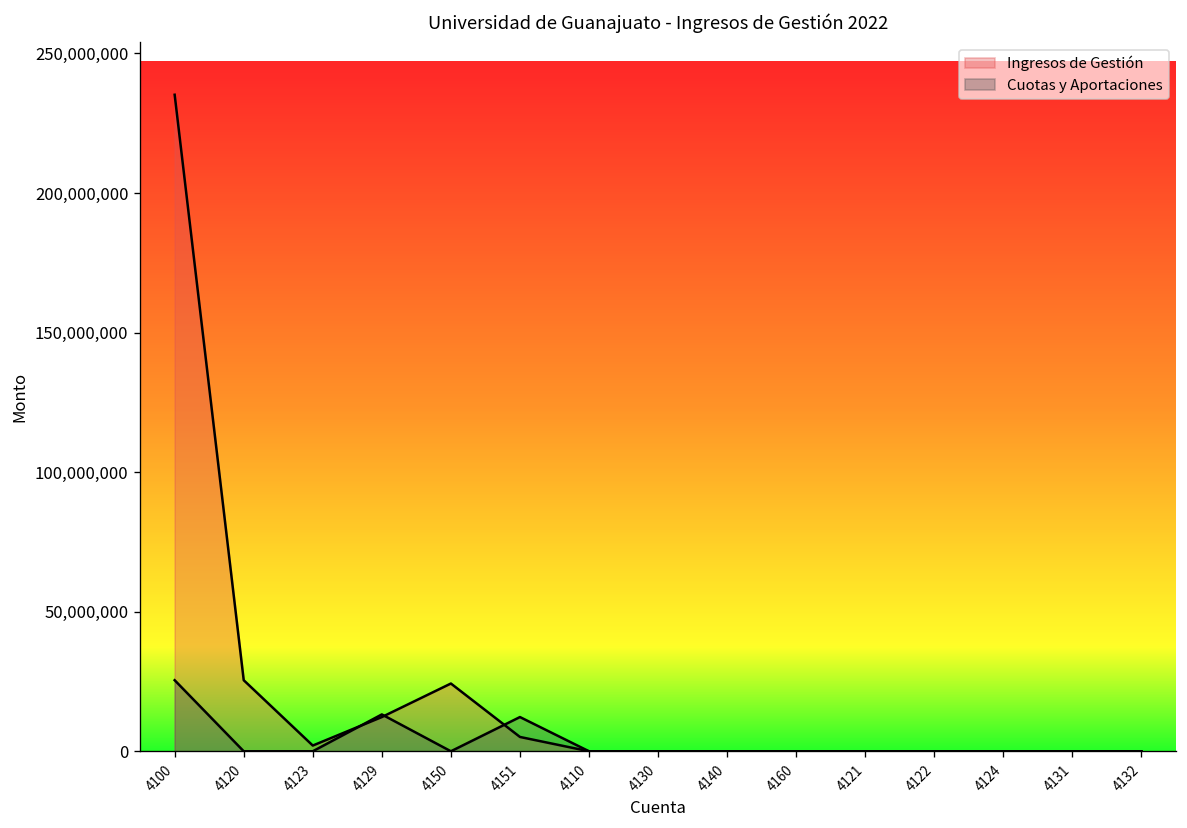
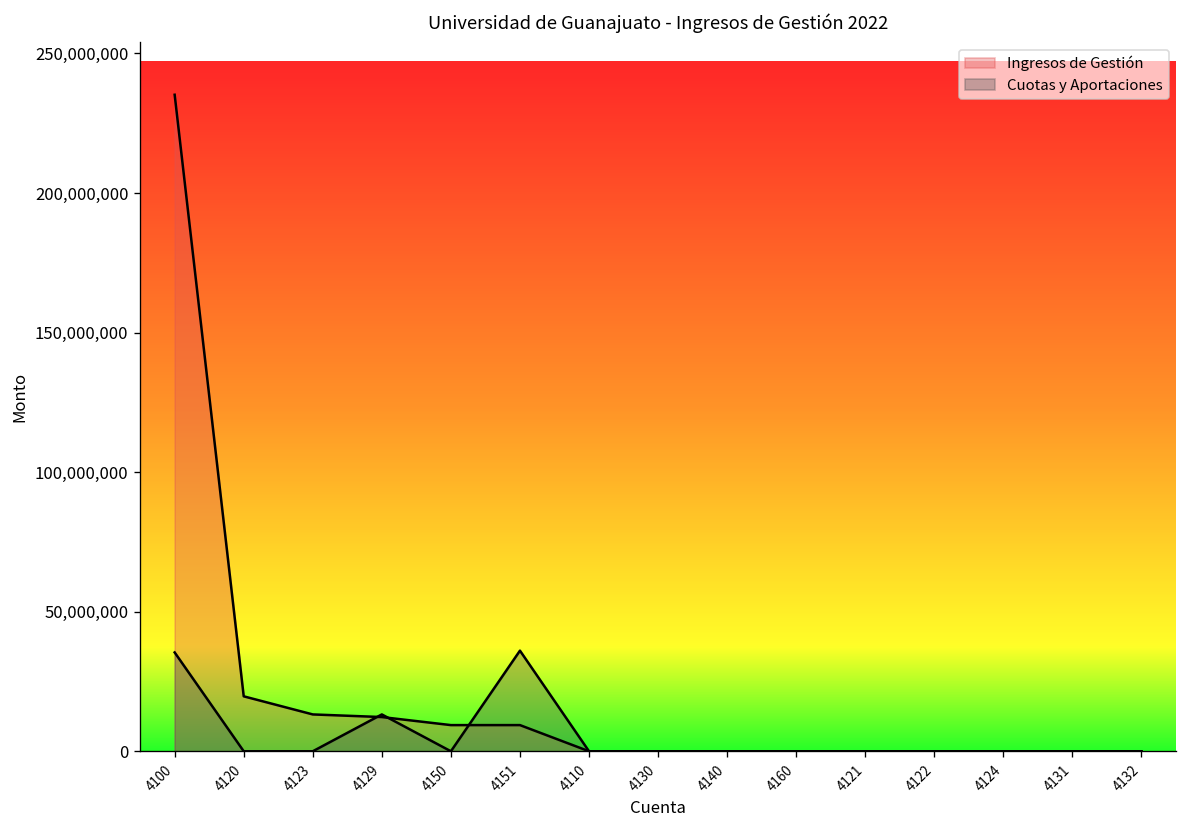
  {
    "Ingresos de Gestión": {
      "4100": "235,000,000",
-     "4120": "25,000,000",
-     "4123": "2,000,000",
-     "4150": "24,000,000",
-     "4151": "5,000,000"
+     "4120": "20,000,000",
+     "4123": "13,000,000",
+     "4150": "9,000,000",
+     "4151": "9,000,000"
    },
    "Cuotas y Aportaciones": {
-     "4100": "25,000,000",
+     "4100": "35,000,000",
      "4120": "0",
      "4123": "0",
      "4150": "0",
-     "4151": "12,000,000"
+     "4151": "36,000,000"
    }
  }
